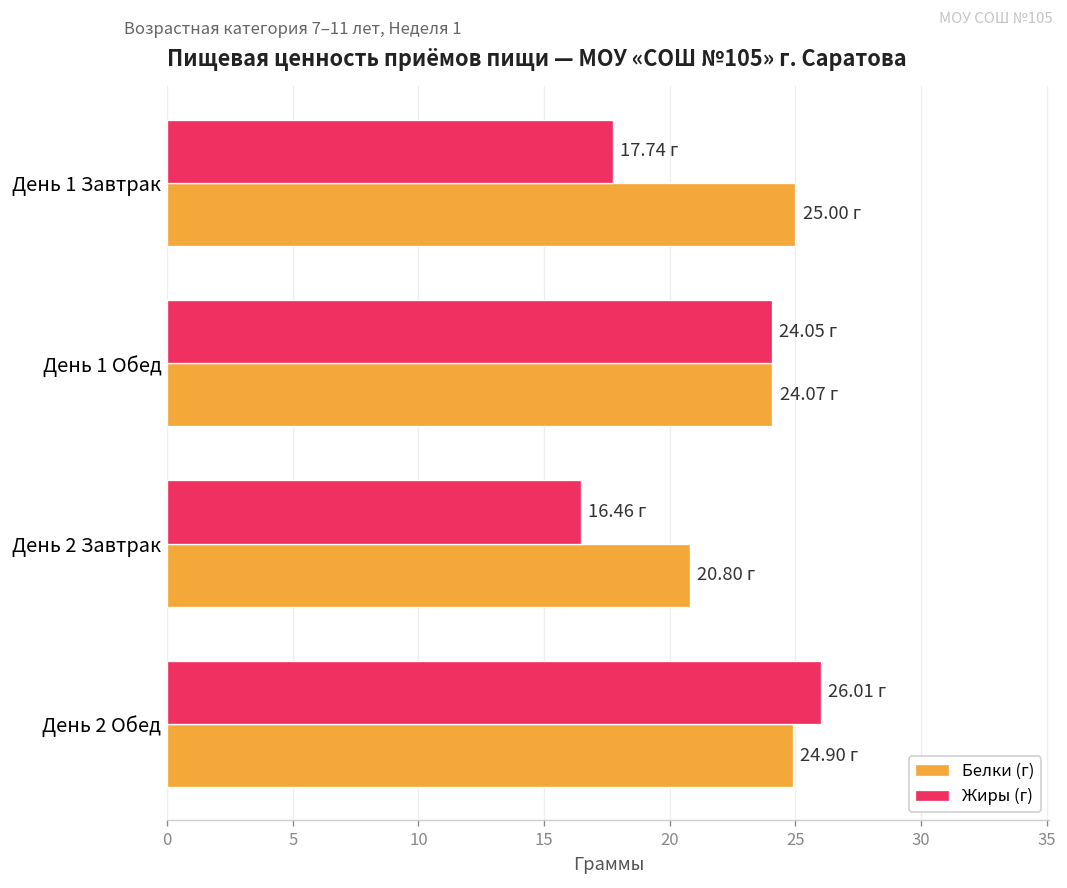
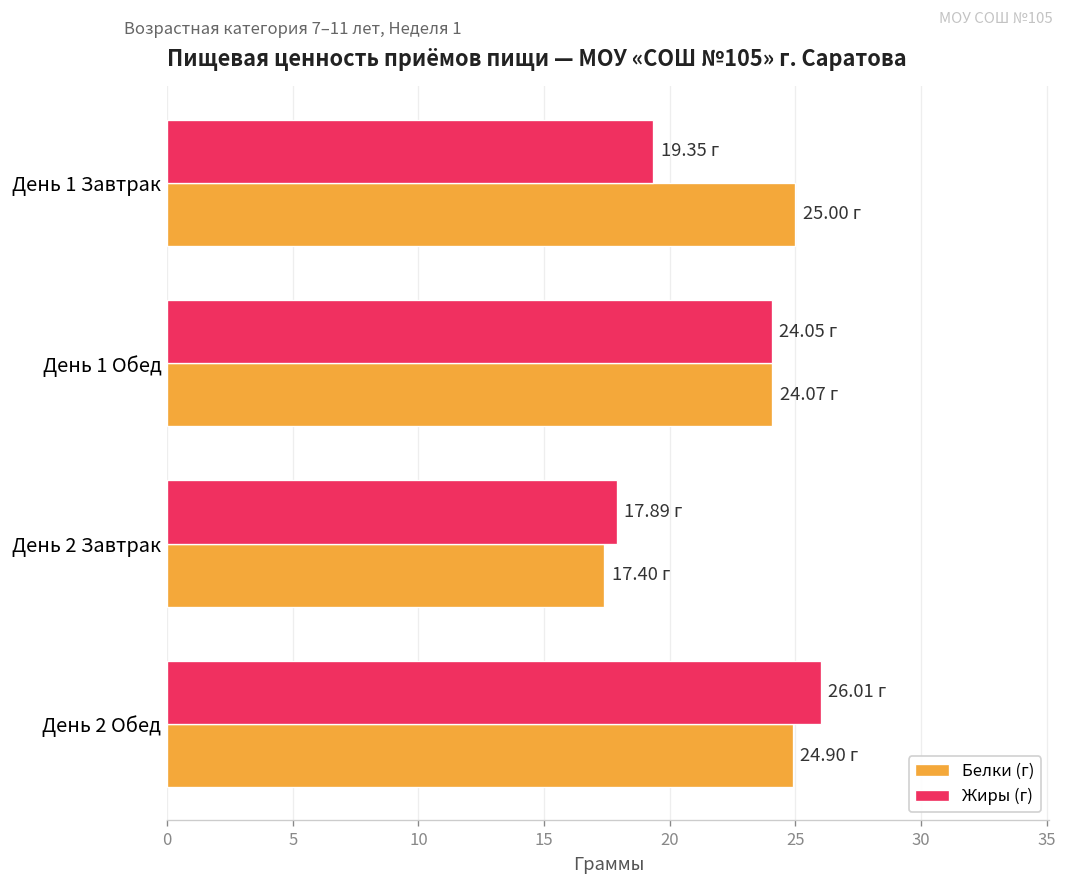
  {
    "Белки (г)": {
      "День 1 Завтрак": 25.00,
      "День 1 Обед": 24.07,
-     "День 2 Завтрак": 20.80,
+     "День 2 Завтрак": 17.40,
      "День 2 Обед": 24.90
    },
    "Жиры (г)": {
-     "День 1 Завтрак": 17.74,
+     "День 1 Завтрак": 19.35,
      "День 1 Обед": 24.05,
-     "День 2 Завтрак": 16.46,
+     "День 2 Завтрак": 17.89,
      "День 2 Обед": 26.01
    }
  }
